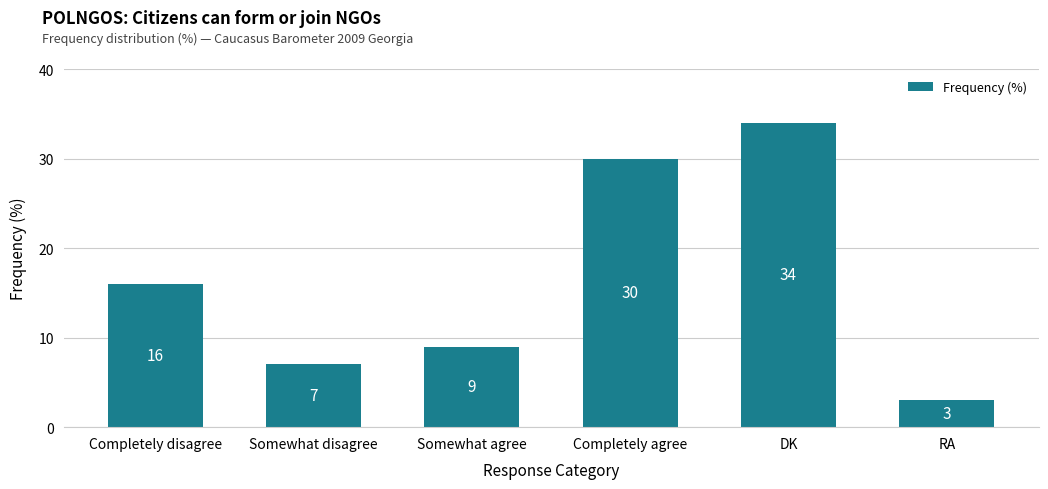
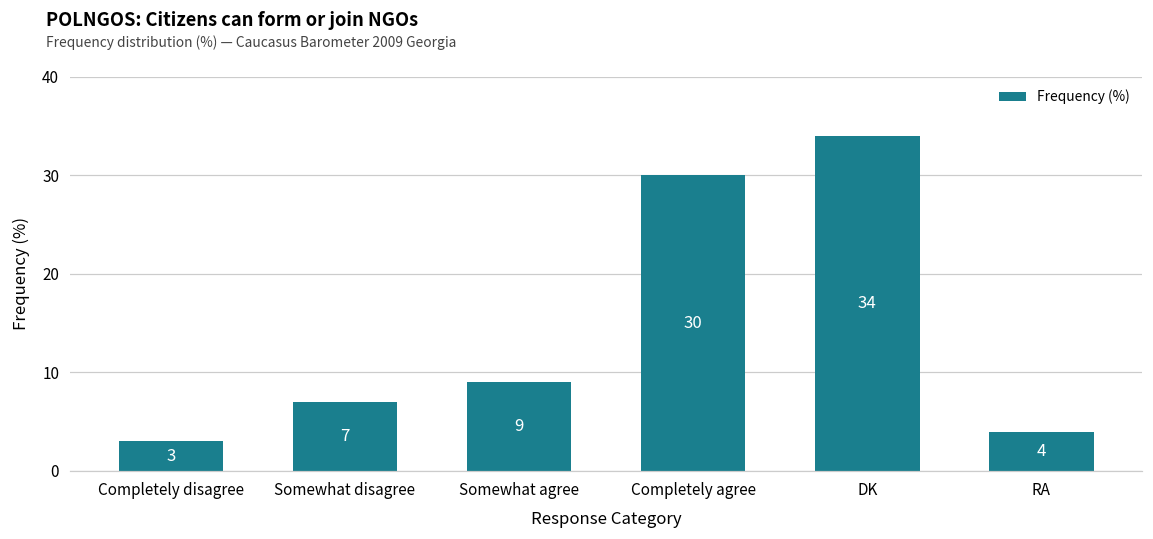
  {
-   "Completely disagree": 16,
+   "Completely disagree": 3,
    "Somewhat disagree": 7,
    "Somewhat agree": 9,
    "Completely agree": 30,
    "DK": 34,
-   "RA": 3
+   "RA": 4
  }
